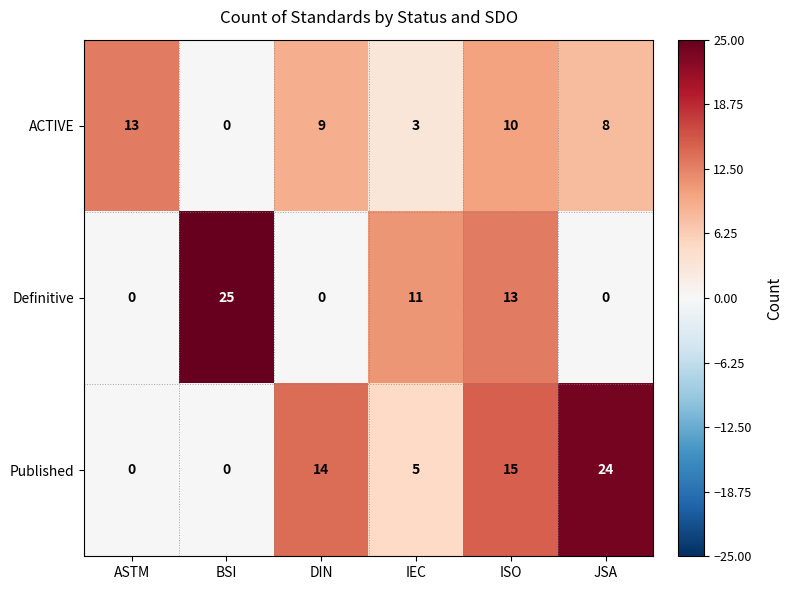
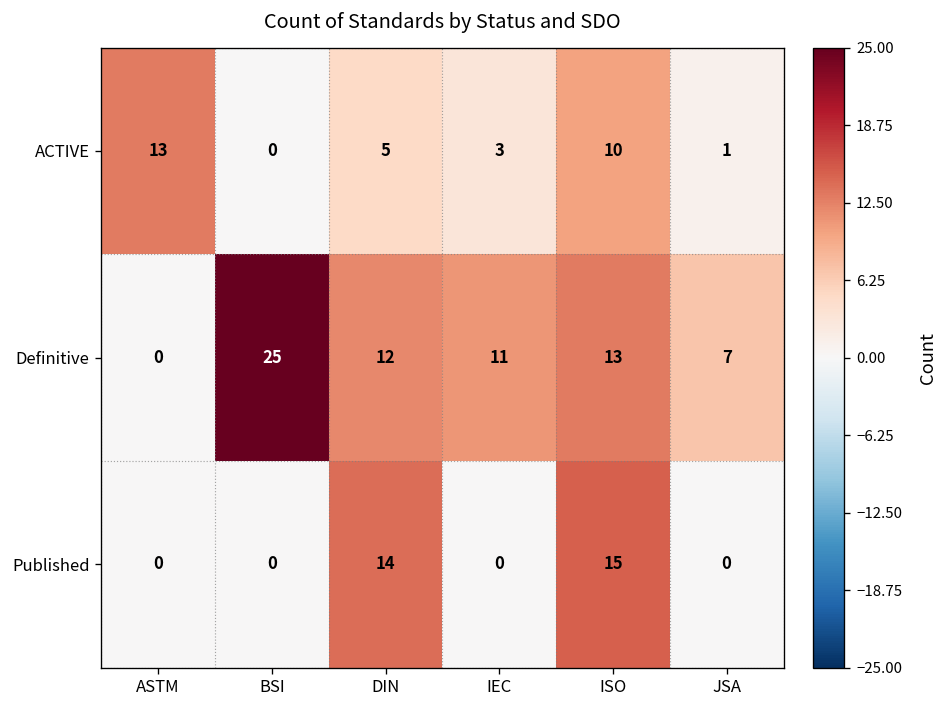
  {
    "ACTIVE": {
      "ASTM": 13,
      "BSI": 0,
-     "DIN": 9,
+     "DIN": 5,
      "IEC": 3,
      "ISO": 10,
-     "JSA": 8
+     "JSA": 1
    },
    "Definitive": {
      "ASTM": 0,
      "BSI": 25,
-     "DIN": 0,
+     "DIN": 12,
      "IEC": 11,
      "ISO": 13,
-     "JSA": 0
+     "JSA": 7
    },
    "Published": {
      "ASTM": 0,
      "BSI": 0,
      "DIN": 14,
-     "IEC": 5,
+     "IEC": 0,
      "ISO": 15,
-     "JSA": 24
+     "JSA": 0
    }
  }
